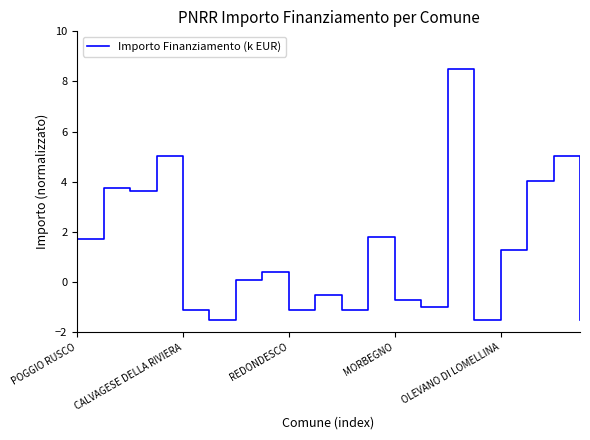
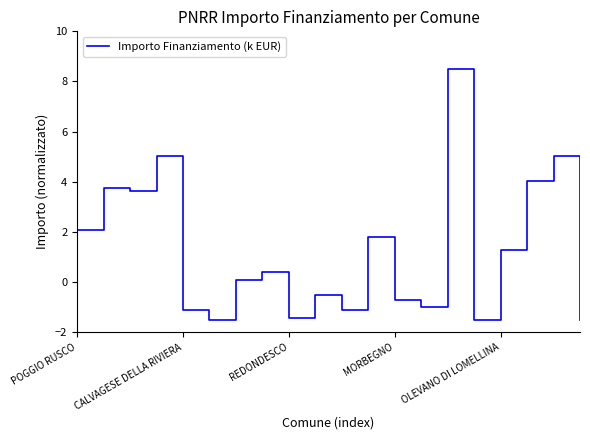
  {
-   "POGGIO RUSCO": 1.7,
+   "POGGIO RUSCO": 2.1,
    "CALVAGESE DELLA RIVIERA": -1.1,
-   "REDONDESCO": -1.1,
+   "REDONDESCO": -1.4,
    "MORBEGNO": -0.7,
    "OLEVANO DI LOMELLINA": 1.3
  }
